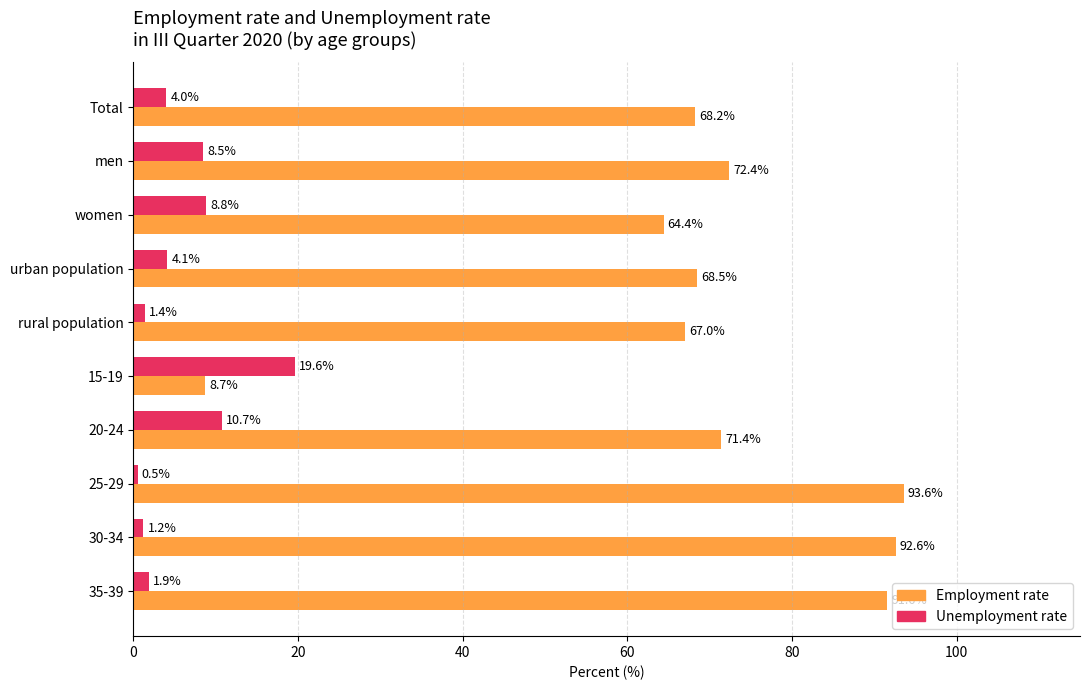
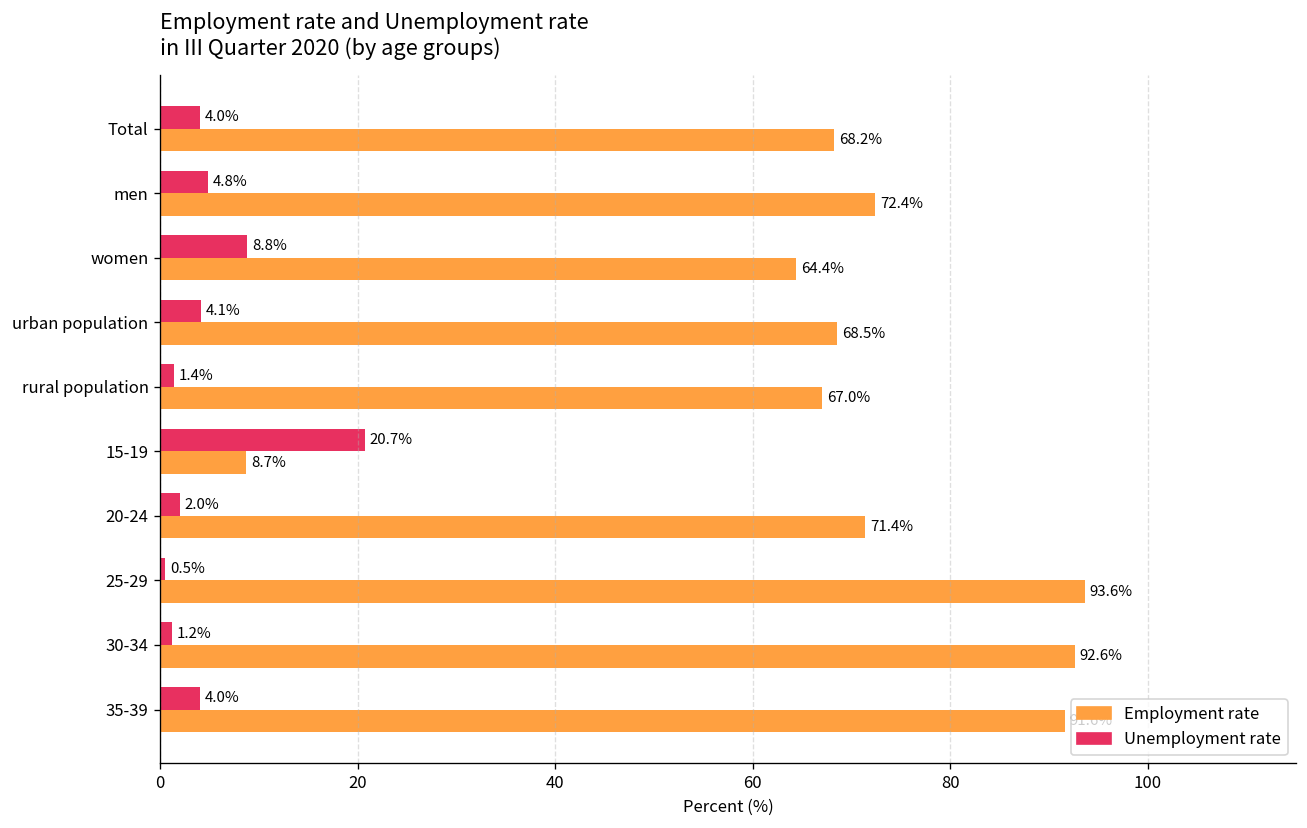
  {
    "Employment rate": {
      "Total": "68.2%",
      "men": "72.4%",
      "women": "64.4%",
      "urban population": "68.5%",
      "rural population": "67.0%",
      "15-19": "8.7%",
      "20-24": "71.4%",
      "25-29": "93.6%",
      "30-34": "92.6%"
    },
    "Unemployment rate": {
      "Total": "4.0%",
-     "men": "8.5%",
+     "men": "4.8%",
      "women": "8.8%",
      "urban population": "4.1%",
      "rural population": "1.4%",
-     "15-19": "19.6%",
-     "20-24": "10.7%",
+     "15-19": "20.7%",
+     "20-24": "2.0%",
      "25-29": "0.5%",
      "30-34": "1.2%",
-     "35-39": "1.9%"
+     "35-39": "4.0%"
    }
  }
